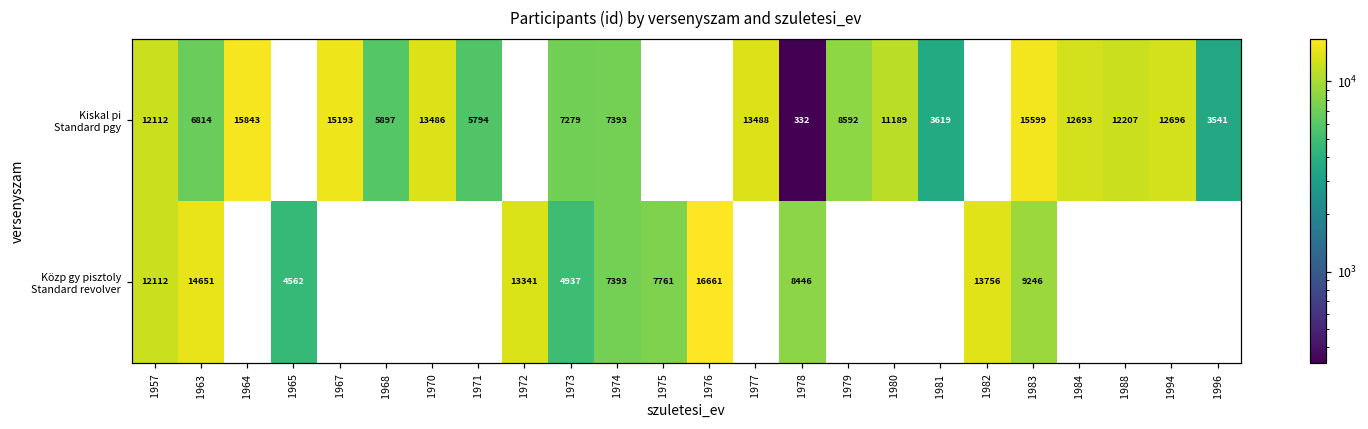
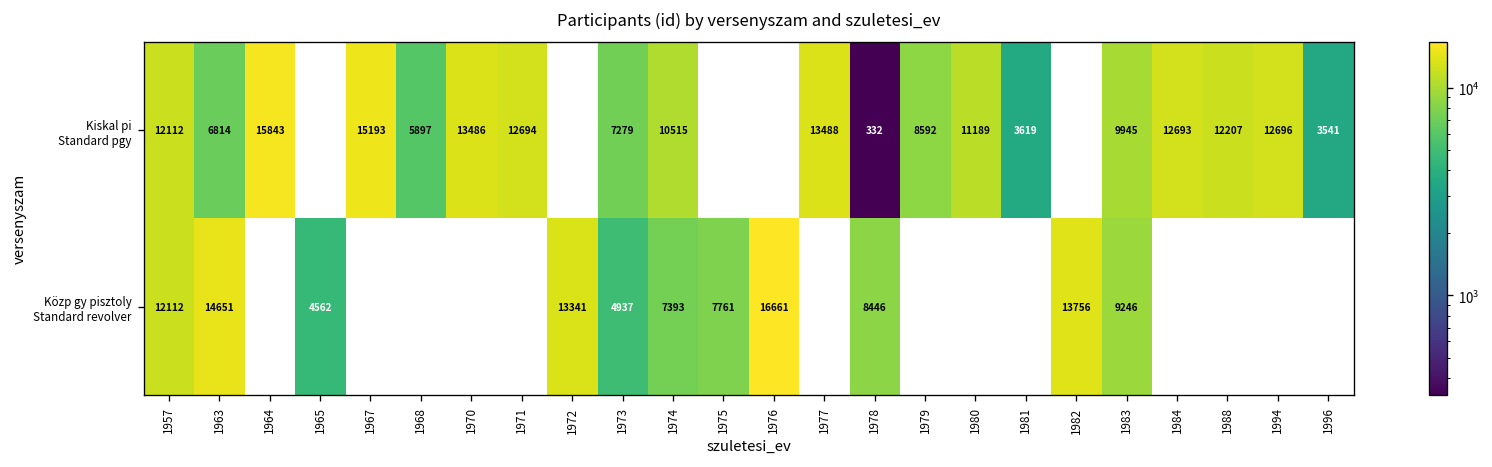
  {
    "Kiskal pi Standard pgy": {
      "1957": 12112,
      "1963": 6814,
      "1964": 15843,
      "1967": 15193,
      "1968": 5897,
      "1970": 13486,
-     "1971": 5794,
+     "1971": 12694,
      "1973": 7279,
-     "1974": 7393,
+     "1974": 10515,
      "1977": 13488,
      "1978": 332,
      "1979": 8592,
      "1980": 11189,
      "1981": 3619,
-     "1983": 15599,
+     "1983": 9945,
      "1984": 12693,
      "1988": 12207,
      "1994": 12696,
      "1996": 3541
    },
    "Közp gy pisztoly Standard revolver": {
      "1957": 12112,
      "1963": 14651,
      "1965": 4562,
      "1972": 13341,
      "1973": 4937,
      "1974": 7393,
      "1975": 7761,
      "1976": 16661,
      "1978": 8446,
      "1982": 13756,
      "1983": 9246
    }
  }
